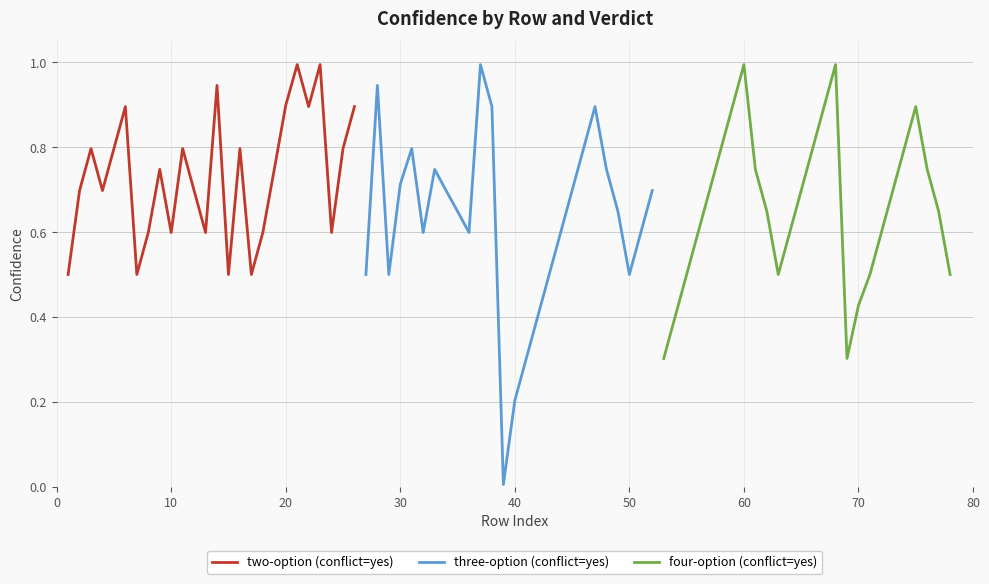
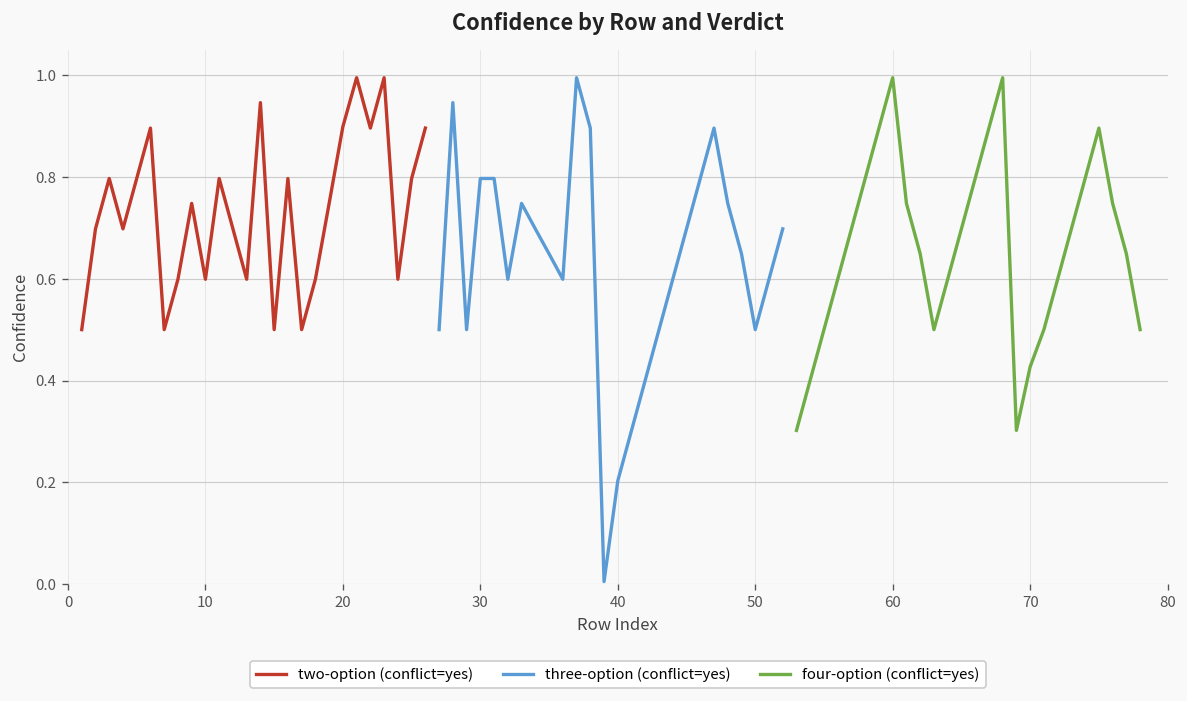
  {
    "two-option (conflict=yes)": {
      "10": 0.60,
      "20": 0.90
    },
    "three-option (conflict=yes)": {
-     "30": 0.71,
+     "30": 0.80,
      "40": 0.20,
      "50": 0.50
    },
    "four-option (conflict=yes)": {
      "60": 1.00,
      "70": 0.43
    }
  }
